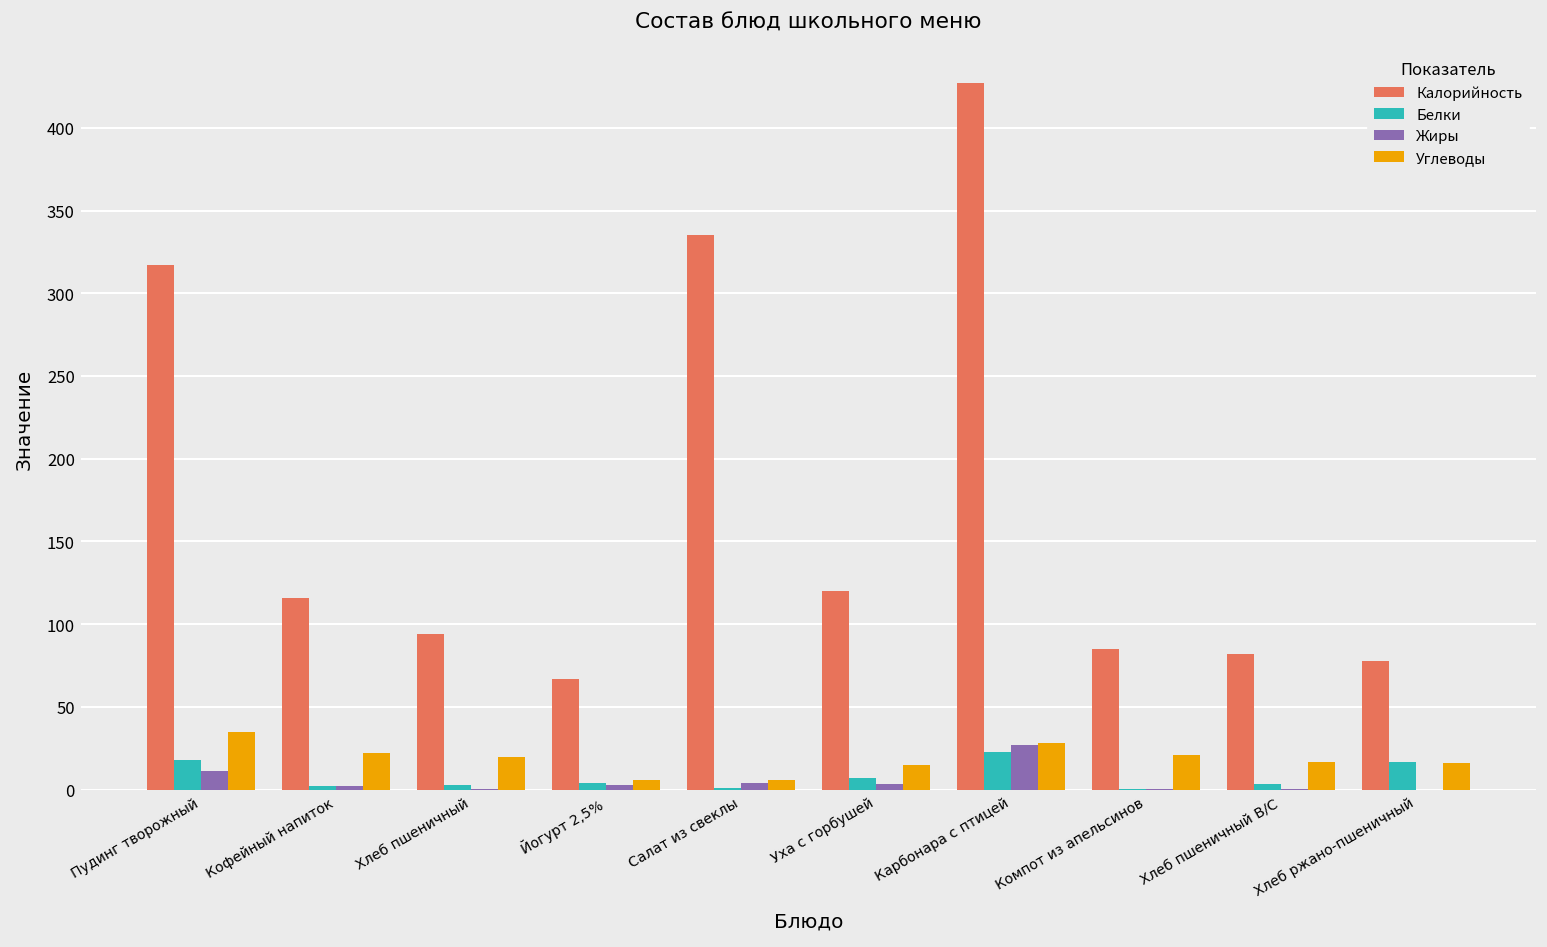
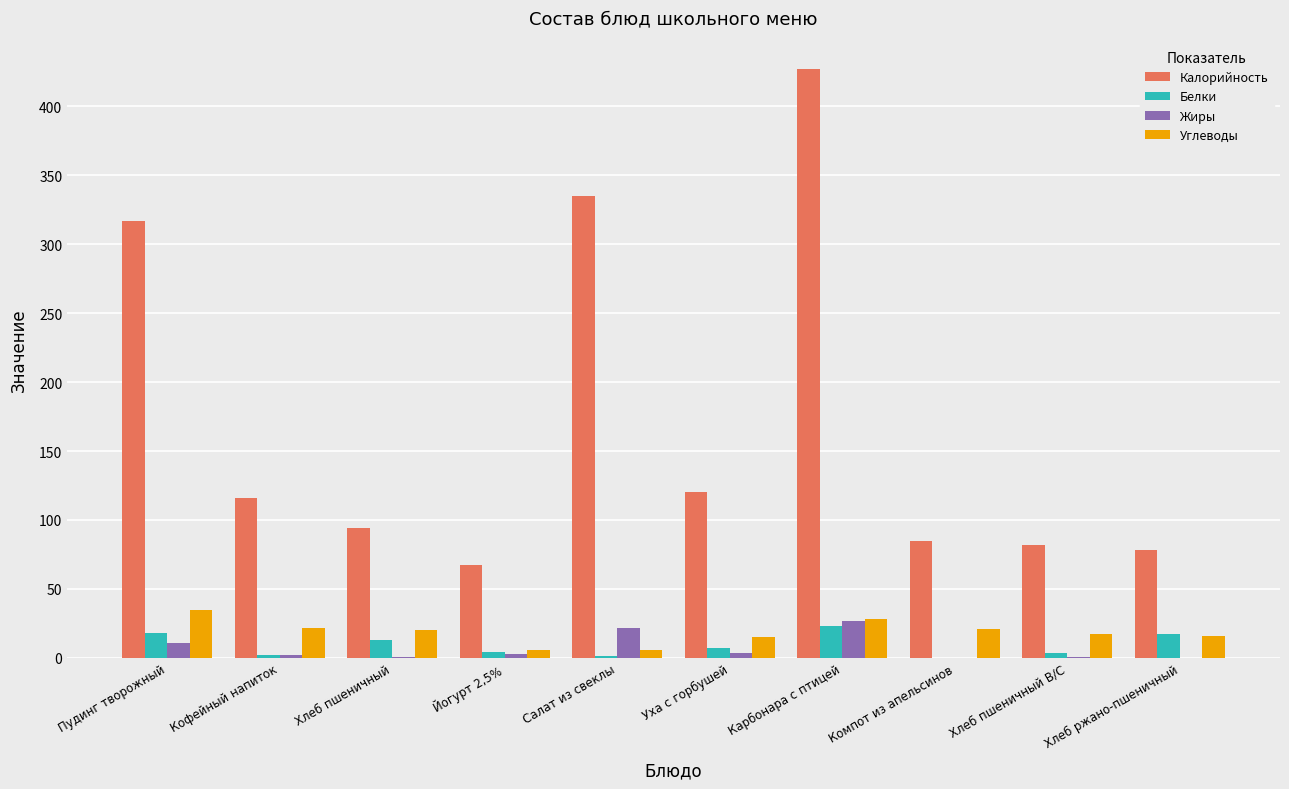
  {
    "Калорийность": {
      "Пудинг творожный": 317,
      "Кофейный напиток": 116,
      "Хлеб пшеничный": 94,
      "Йогурт 2,5%": 67,
      "Салат из свеклы": 335,
      "Уха с горбушей": 120,
      "Карбонара с птицей": 427,
      "Компот из апельсинов": 85,
      "Хлеб пшеничный В/С": 82,
      "Хлеб ржано-пшеничный": 78
    },
    "Белки": {
      "Пудинг творожный": 18,
      "Кофейный напиток": 2,
-     "Хлеб пшеничный": 3,
+     "Хлеб пшеничный": 13,
      "Йогурт 2,5%": 4,
      "Уха с горбушей": 7,
      "Карбонара с птицей": 23,
      "Хлеб пшеничный В/С": 3,
      "Хлеб ржано-пшеничный": 17
    },
    "Жиры": {
      "Пудинг творожный": 11,
      "Кофейный напиток": 2,
      "Йогурт 2,5%": 3,
-     "Салат из свеклы": 4,
+     "Салат из свеклы": 22,
      "Уха с горбушей": 4,
      "Карбонара с птицей": 27,
      "Хлеб ржано-пшеничный": 0
    },
    "Углеводы": {
      "Пудинг творожный": 35,
      "Кофейный напиток": 22,
      "Хлеб пшеничный": 20,
      "Йогурт 2,5%": 6,
      "Салат из свеклы": 6,
      "Уха с горбушей": 15,
      "Карбонара с птицей": 28,
      "Компот из апельсинов": 21,
      "Хлеб пшеничный В/С": 17,
      "Хлеб ржано-пшеничный": 16
    }
  }
